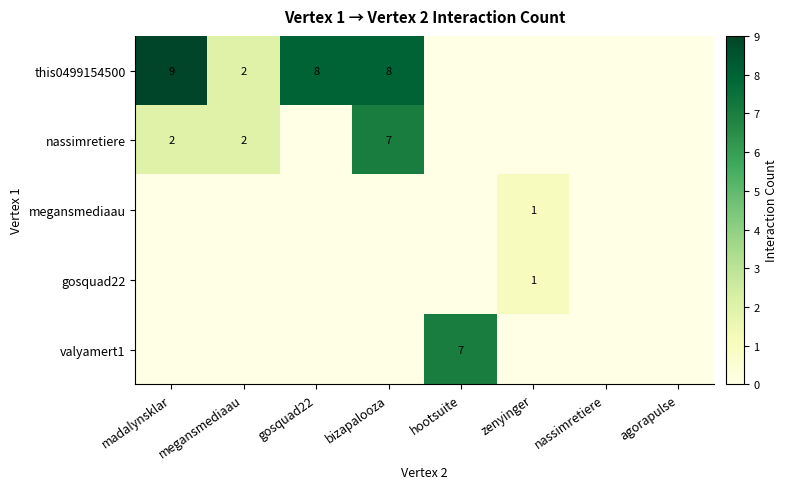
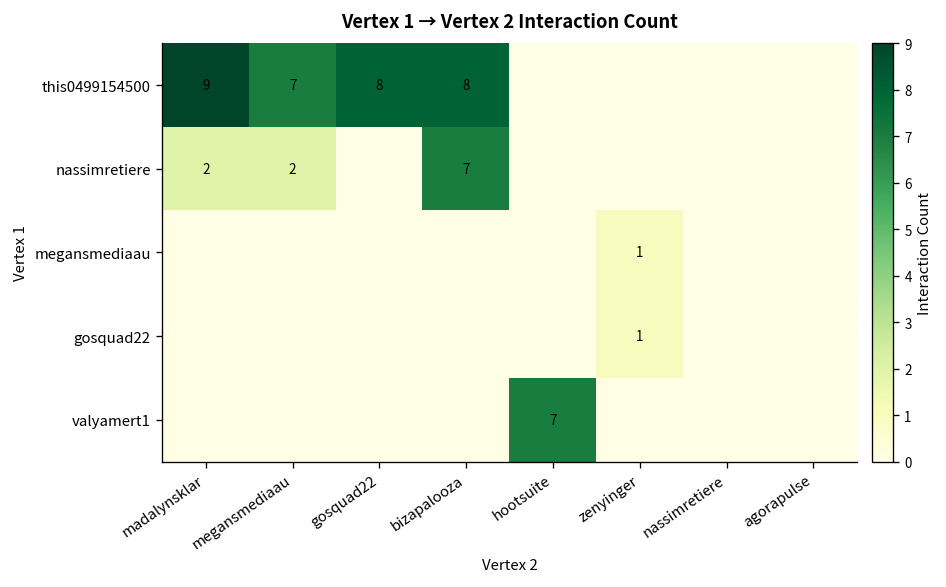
  {
    "this0499154500": {
      "madalynsklar": 9,
-     "megansmediaau": 2,
+     "megansmediaau": 7,
      "gosquad22": 8,
      "bizapalooza": 8
    },
    "nassimretiere": {
      "madalynsklar": 2,
      "megansmediaau": 2,
      "bizapalooza": 7
    },
    "megansmediaau": {
      "zenyinger": 1
    },
    "gosquad22": {
      "zenyinger": 1
    },
    "valyamert1": {
      "hootsuite": 7
    }
  }
